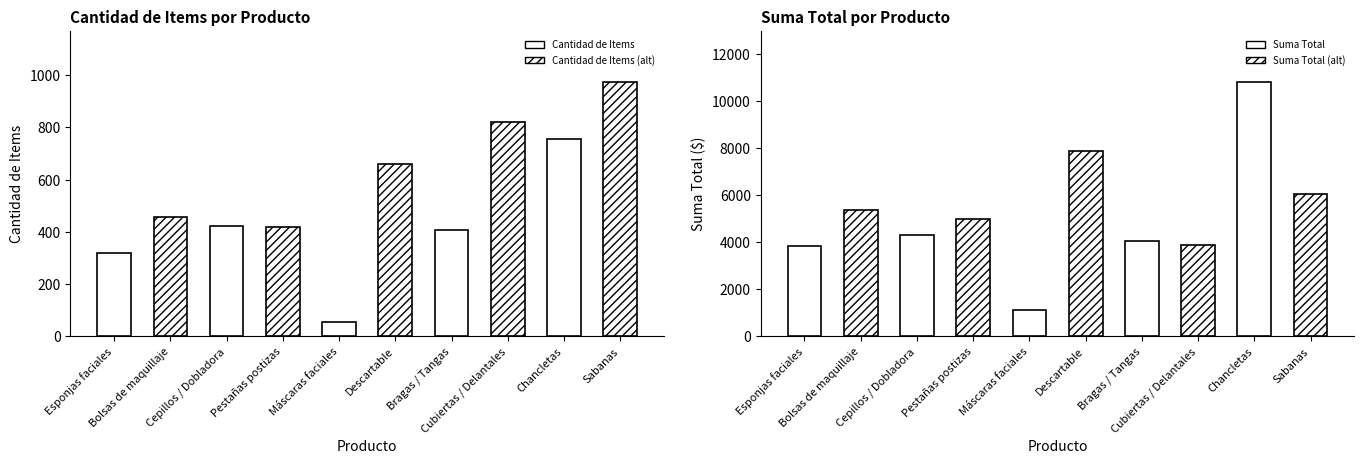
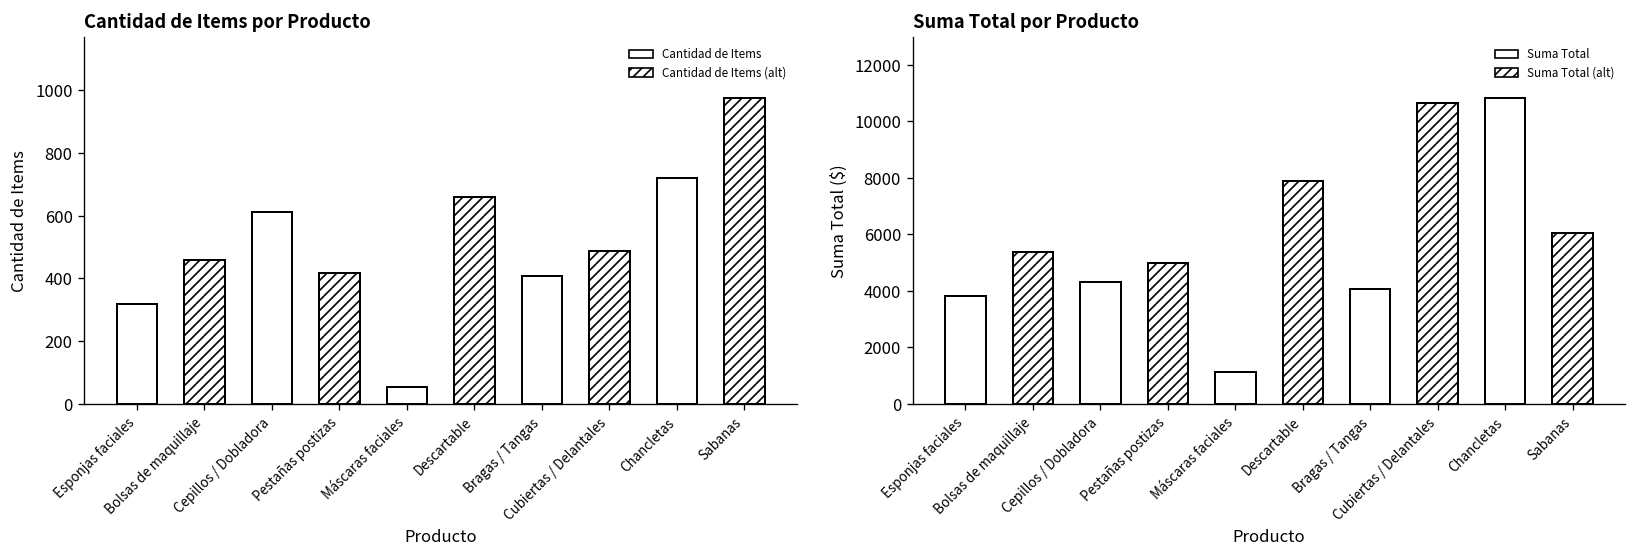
  {
    "Cantidad de Items por Producto": {
      "Esponjas faciales": 320,
      "Bolsas de maquillaje": 460,
-     "Cepillos / Dobladora": 420,
+     "Cepillos / Dobladora": 610,
      "Pestañas postizas": 420,
      "Máscaras faciales": 60,
      "Descartable": 660,
      "Bragas / Tangas": 410,
-     "Cubiertas / Delantales": 820,
-     "Chancletas": 760,
+     "Cubiertas / Delantales": 490,
+     "Chancletas": 720,
      "Sabanas": 970
    },
    "Suma Total por Producto": {
      "Esponjas faciales": 3800,
      "Bolsas de maquillaje": 5400,
      "Cepillos / Dobladora": 4300,
      "Pestañas postizas": 5000,
      "Máscaras faciales": 1100,
      "Descartable": 7900,
      "Bragas / Tangas": 4100,
-     "Cubiertas / Delantales": 3900,
+     "Cubiertas / Delantales": 10600,
      "Chancletas": 10800,
      "Sabanas": 6100
    }
  }
